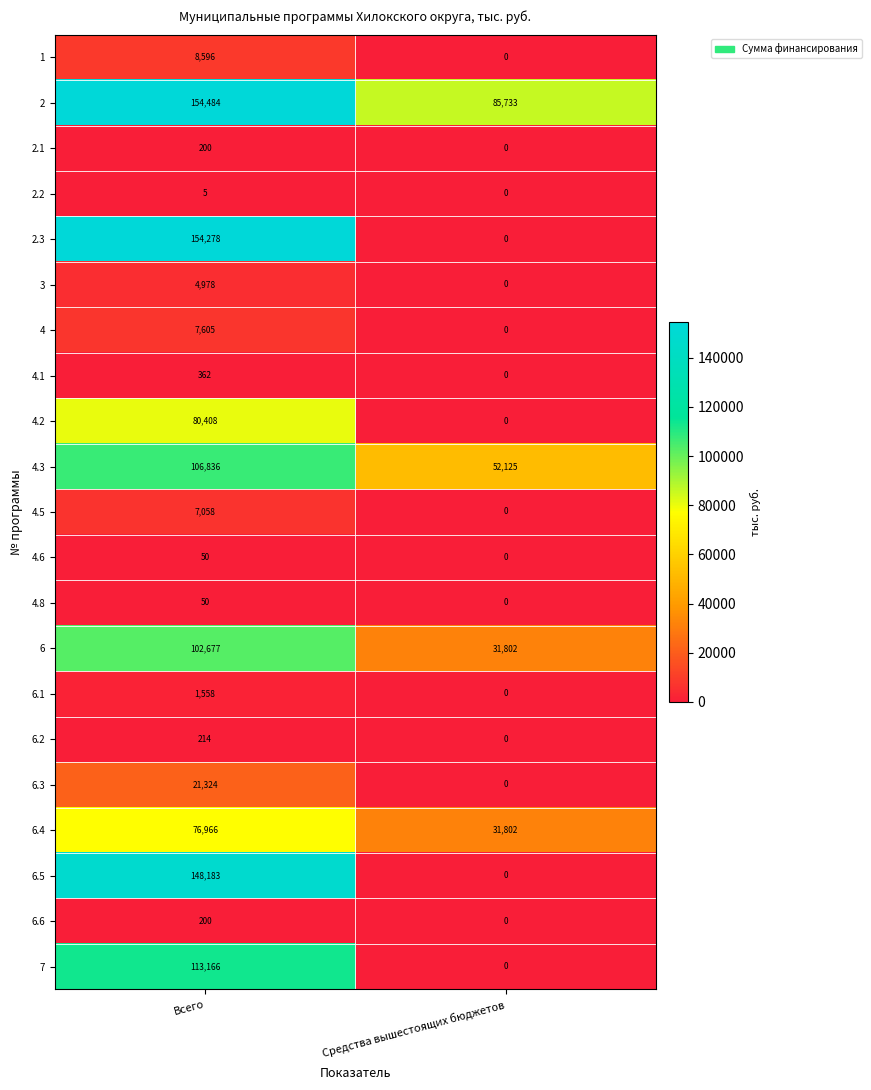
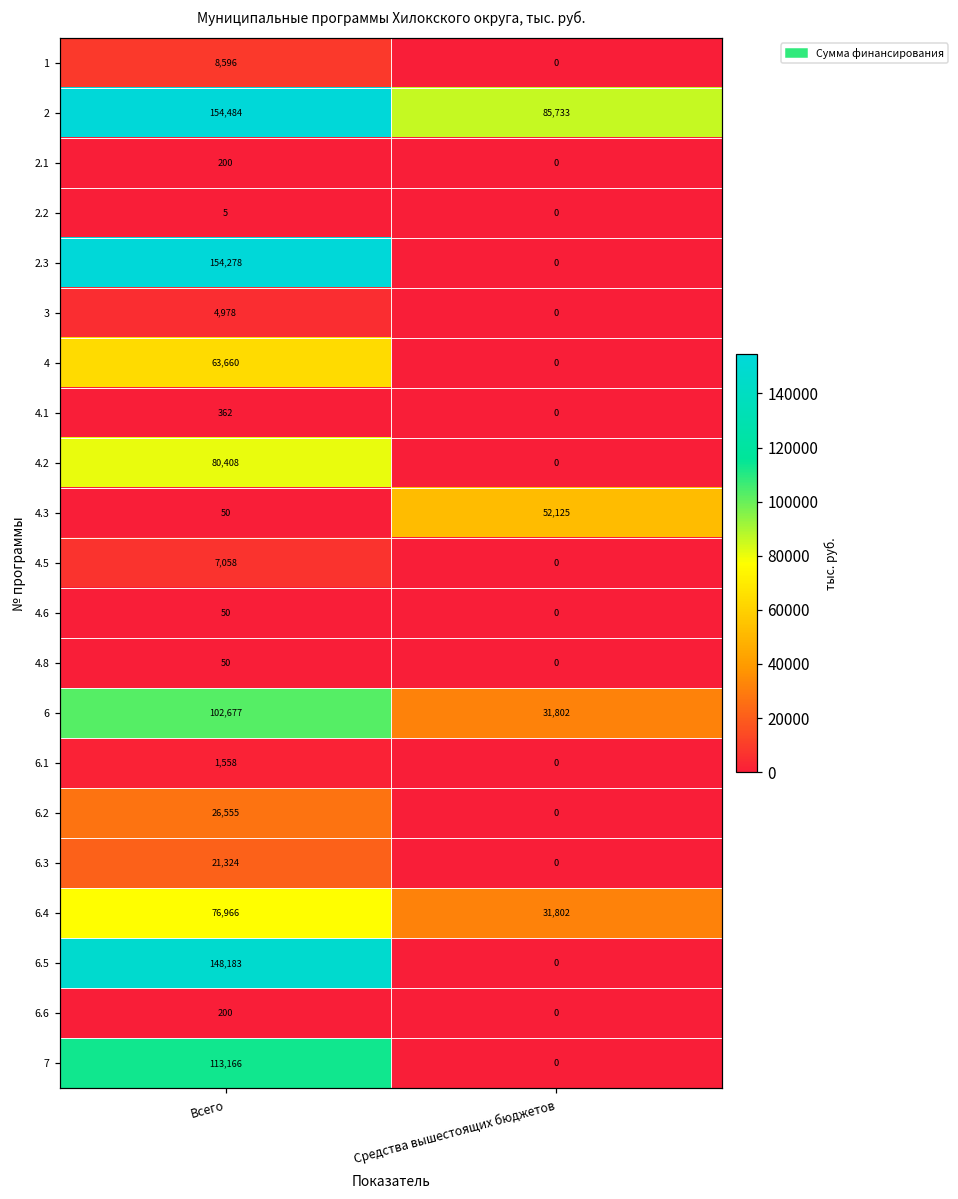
  {
    "1": {
      "Всего": "8,596",
      "Средства вышестоящих бюджетов": "0"
    },
    "2": {
      "Всего": "154,484",
      "Средства вышестоящих бюджетов": "85,733"
    },
    "2.1": {
      "Всего": "200",
      "Средства вышестоящих бюджетов": "0"
    },
    "2.2": {
      "Всего": "5",
      "Средства вышестоящих бюджетов": "0"
    },
    "2.3": {
      "Всего": "154,278",
      "Средства вышестоящих бюджетов": "0"
    },
    "3": {
      "Всего": "4,978",
      "Средства вышестоящих бюджетов": "0"
    },
    "4": {
-     "Всего": "7,605",
+     "Всего": "63,660",
      "Средства вышестоящих бюджетов": "0"
    },
    "4.1": {
      "Всего": "362",
      "Средства вышестоящих бюджетов": "0"
    },
    "4.2": {
      "Всего": "80,408",
      "Средства вышестоящих бюджетов": "0"
    },
    "4.3": {
-     "Всего": "106,836",
+     "Всего": "50",
      "Средства вышестоящих бюджетов": "52,125"
    },
    "4.5": {
      "Всего": "7,058",
      "Средства вышестоящих бюджетов": "0"
    },
    "4.6": {
      "Всего": "50",
      "Средства вышестоящих бюджетов": "0"
    },
    "4.8": {
      "Всего": "50",
      "Средства вышестоящих бюджетов": "0"
    },
    "6": {
      "Всего": "102,677",
      "Средства вышестоящих бюджетов": "31,802"
    },
    "6.1": {
      "Всего": "1,558",
      "Средства вышестоящих бюджетов": "0"
    },
    "6.2": {
-     "Всего": "214",
+     "Всего": "26,555",
      "Средства вышестоящих бюджетов": "0"
    },
    "6.3": {
      "Всего": "21,324",
      "Средства вышестоящих бюджетов": "0"
    },
    "6.4": {
      "Всего": "76,966",
      "Средства вышестоящих бюджетов": "31,802"
    },
    "6.5": {
      "Всего": "148,183",
      "Средства вышестоящих бюджетов": "0"
    },
    "6.6": {
      "Всего": "200",
      "Средства вышестоящих бюджетов": "0"
    },
    "7": {
      "Всего": "113,166",
      "Средства вышестоящих бюджетов": "0"
    }
  }
